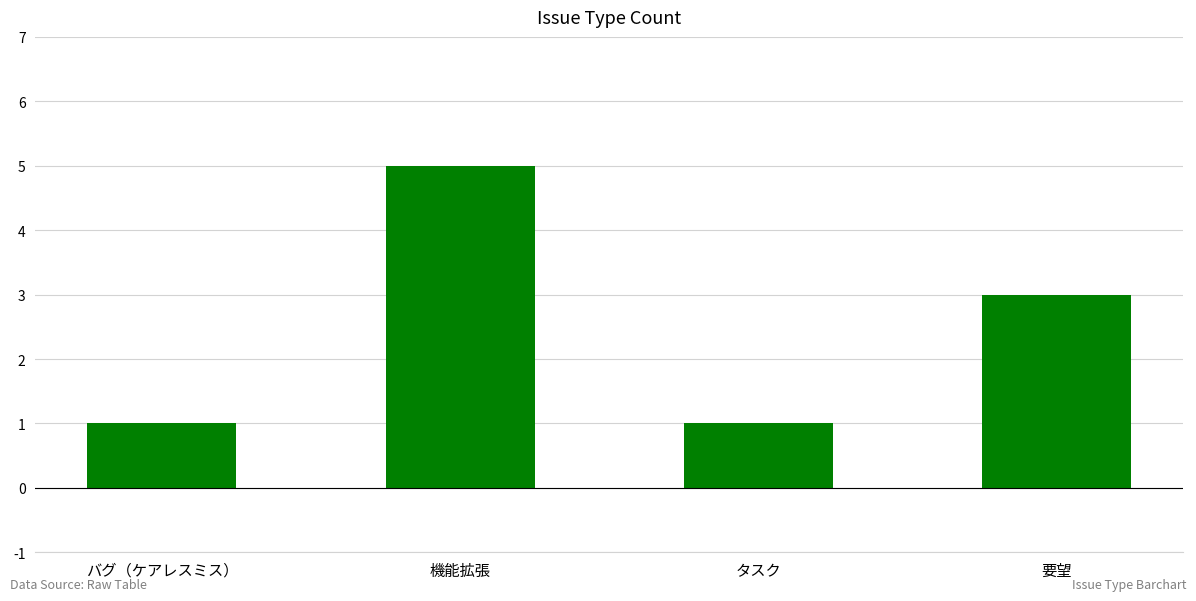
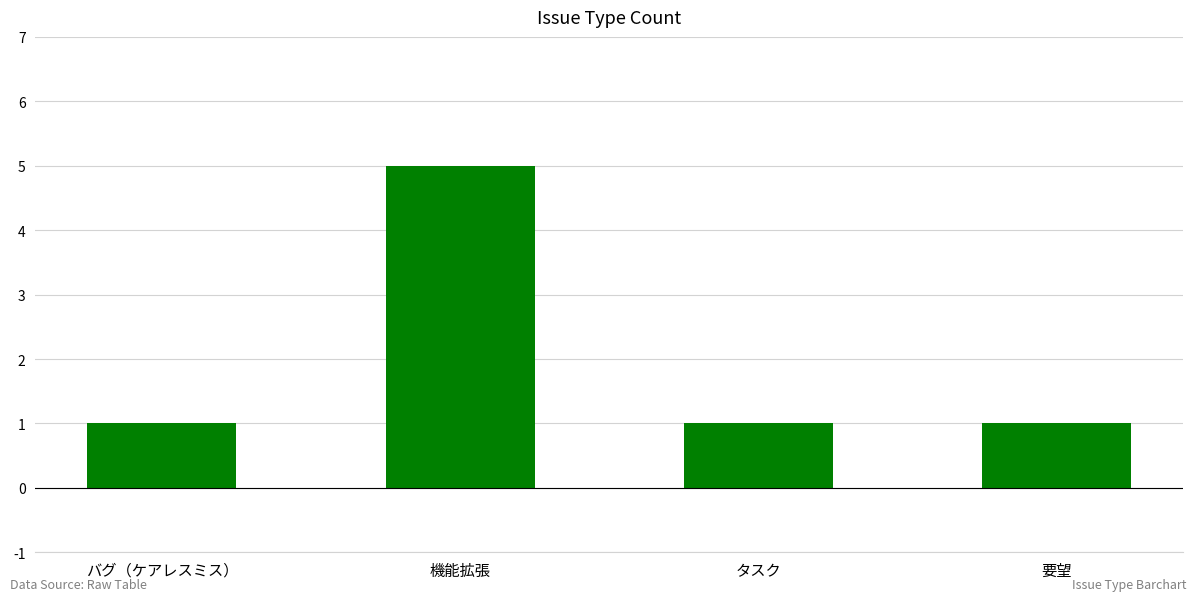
  {
    "バグ（ケアレスミス）": 1,
    "機能拡張": 5,
    "タスク": 1,
-   "要望": 3
+   "要望": 1
  }
